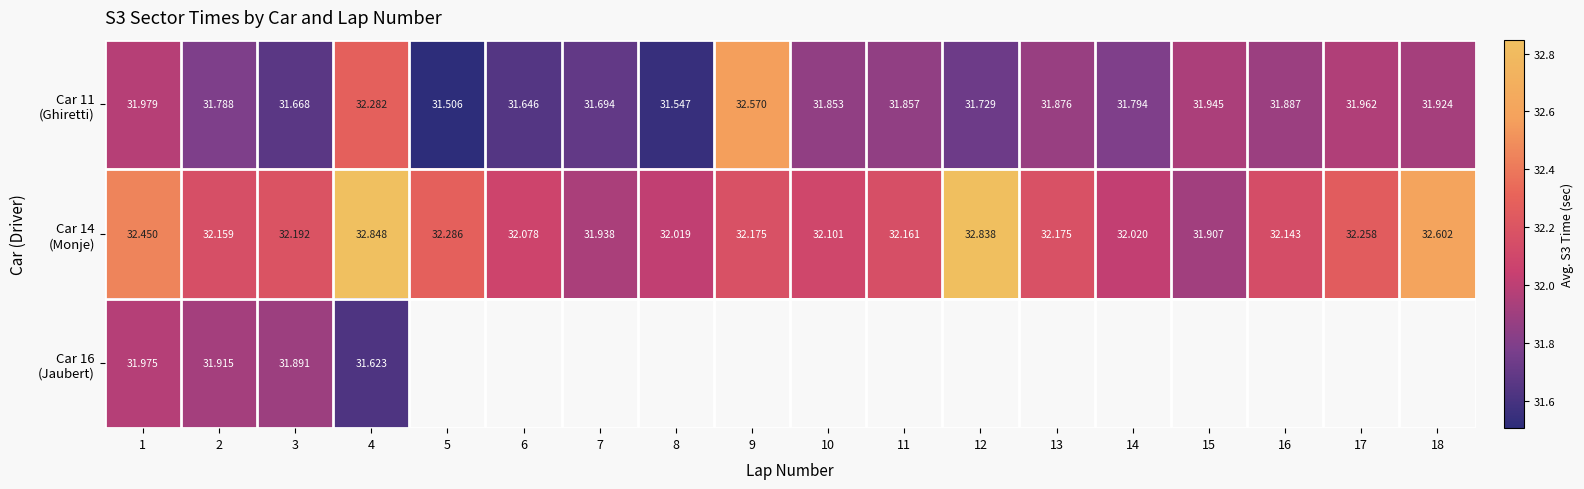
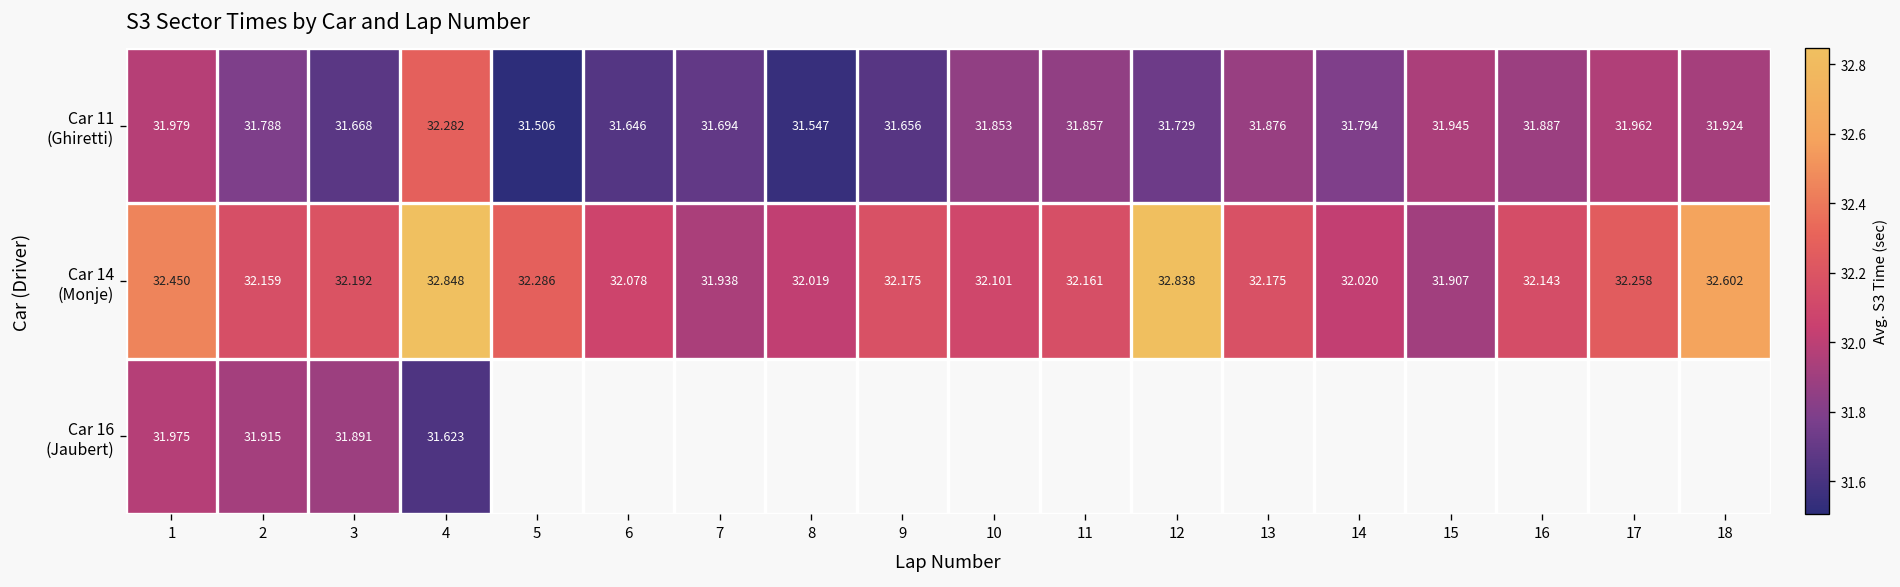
  {
    "Car 11 (Ghiretti)": {
      "1": 31.979,
      "2": 31.788,
      "3": 31.668,
      "4": 32.282,
      "5": 31.506,
      "6": 31.646,
      "7": 31.694,
      "8": 31.547,
-     "9": 32.570,
+     "9": 31.656,
      "10": 31.853,
      "11": 31.857,
      "12": 31.729,
      "13": 31.876,
      "14": 31.794,
      "15": 31.945,
      "16": 31.887,
      "17": 31.962,
      "18": 31.924
    },
    "Car 14 (Monje)": {
      "1": 32.450,
      "2": 32.159,
      "3": 32.192,
      "4": 32.848,
      "5": 32.286,
      "6": 32.078,
      "7": 31.938,
      "8": 32.019,
      "9": 32.175,
      "10": 32.101,
      "11": 32.161,
      "12": 32.838,
      "13": 32.175,
      "14": 32.020,
      "15": 31.907,
      "16": 32.143,
      "17": 32.258,
      "18": 32.602
    },
    "Car 16 (Jaubert)": {
      "1": 31.975,
      "2": 31.915,
      "3": 31.891,
      "4": 31.623
    }
  }
